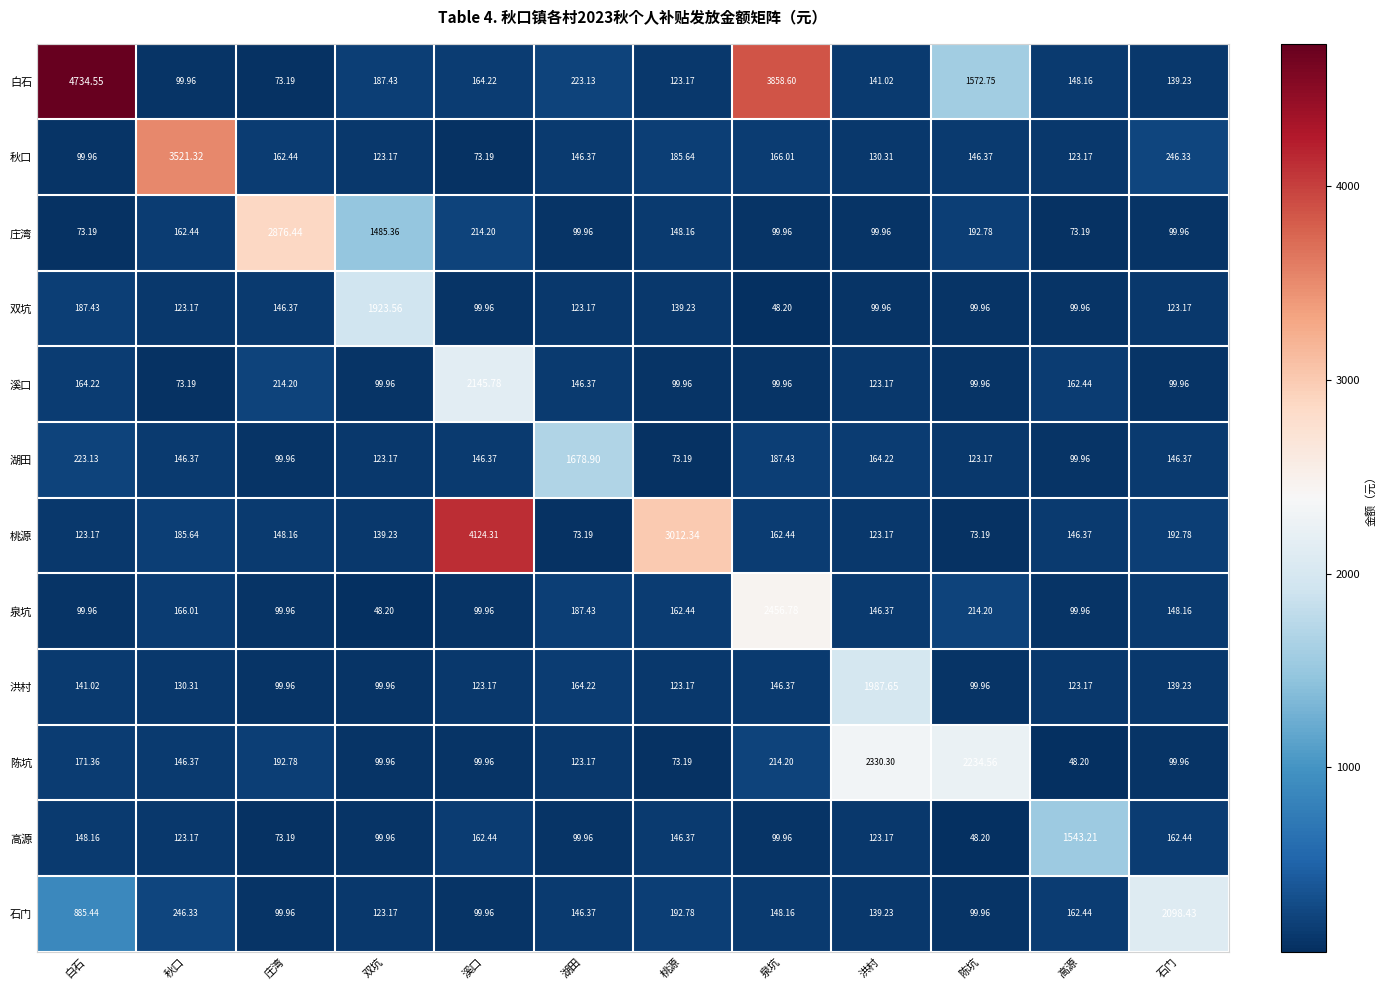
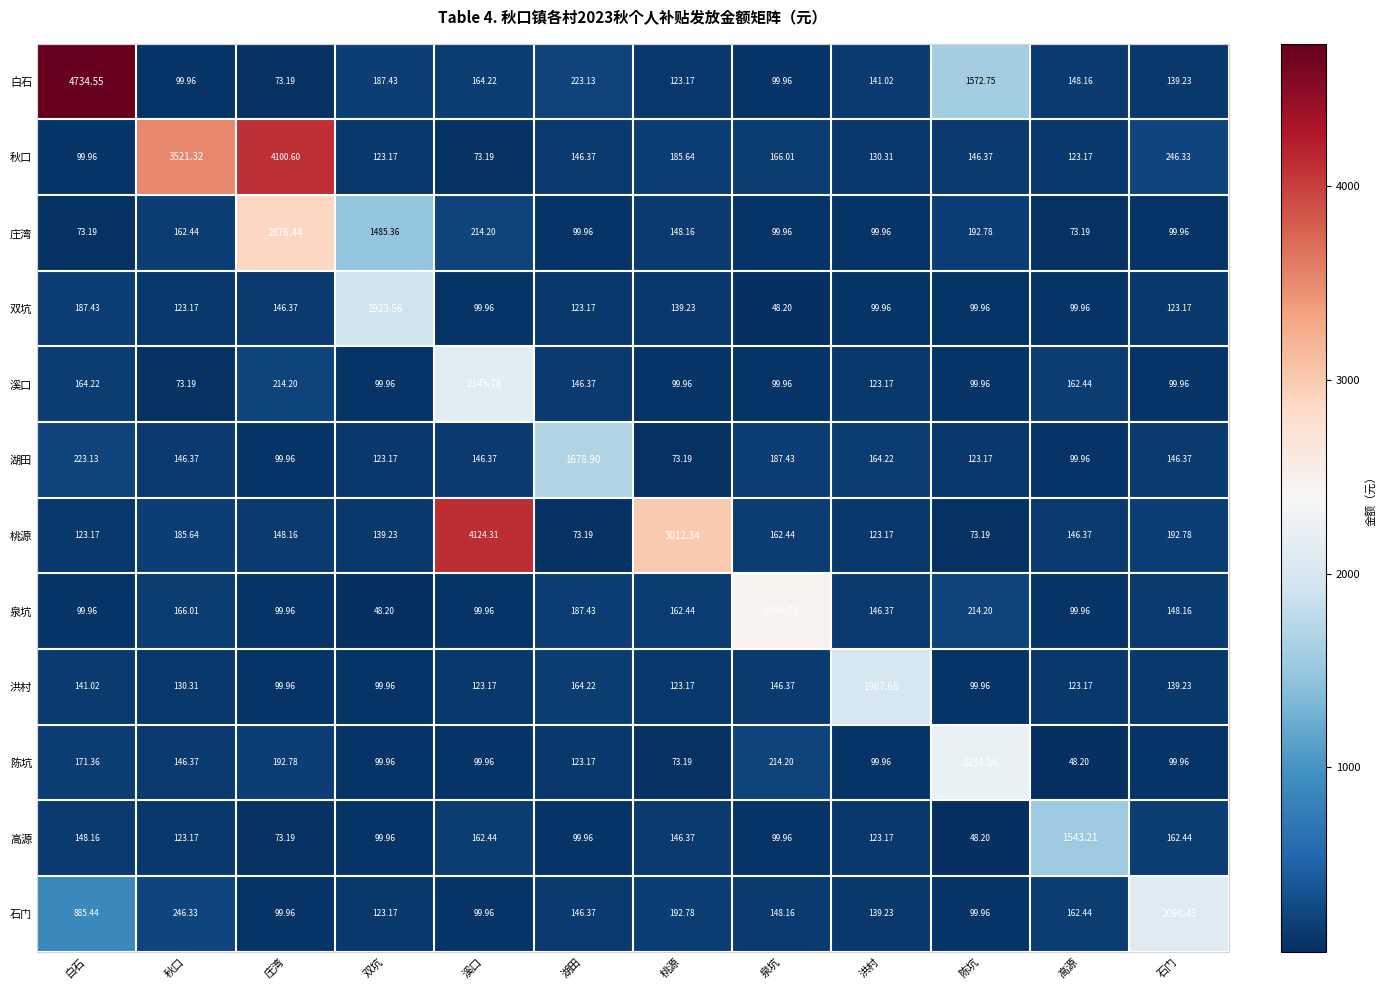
  {
    "白石": {
      "白石": 4734.55,
      "秋口": 99.96,
      "庄湾": 73.19,
      "双坑": 187.43,
      "溪口": 164.22,
      "湖田": 223.13,
      "桃源": 123.17,
-     "泉坑": 3858.60,
+     "泉坑": 99.96,
      "洪村": 141.02,
      "陈坑": 1572.75,
      "高源": 148.16,
      "石门": 139.23
    },
    "秋口": {
      "白石": 99.96,
      "秋口": 3521.32,
-     "庄湾": 162.44,
+     "庄湾": 4100.60,
      "双坑": 123.17,
      "溪口": 73.19,
      "湖田": 146.37,
      "桃源": 185.64,
      "泉坑": 166.01,
      "洪村": 130.31,
      "陈坑": 146.37,
      "高源": 123.17,
      "石门": 246.33
    },
    "庄湾": {
      "白石": 73.19,
      "秋口": 162.44,
      "庄湾": 2876.44,
      "双坑": 1485.36,
      "溪口": 214.20,
      "湖田": 99.96,
      "桃源": 148.16,
      "泉坑": 99.96,
      "洪村": 99.96,
      "陈坑": 192.78,
      "高源": 73.19,
      "石门": 99.96
    },
    "双坑": {
      "白石": 187.43,
      "秋口": 123.17,
      "庄湾": 146.37,
      "溪口": 99.96,
      "湖田": 123.17,
      "桃源": 139.23,
      "泉坑": 48.20,
      "洪村": 99.96,
      "陈坑": 99.96,
      "高源": 99.96,
      "石门": 123.17
    },
    "溪口": {
      "白石": 164.22,
      "秋口": 73.19,
      "庄湾": 214.20,
      "双坑": 99.96,
      "湖田": 146.37,
      "桃源": 99.96,
      "泉坑": 99.96,
      "洪村": 123.17,
      "陈坑": 99.96,
      "高源": 162.44,
      "石门": 99.96
    },
    "湖田": {
      "白石": 223.13,
      "秋口": 146.37,
      "庄湾": 99.96,
      "双坑": 123.17,
      "溪口": 146.37,
      "湖田": 1678.90,
      "桃源": 73.19,
      "泉坑": 187.43,
      "洪村": 164.22,
      "陈坑": 123.17,
      "高源": 99.96,
      "石门": 146.37
    },
    "桃源": {
      "白石": 123.17,
      "秋口": 185.64,
      "庄湾": 148.16,
      "双坑": 139.23,
      "溪口": 4124.31,
      "湖田": 73.19,
      "桃源": 3012.34,
      "泉坑": 162.44,
      "洪村": 123.17,
      "陈坑": 73.19,
      "高源": 146.37,
      "石门": 192.78
    },
    "泉坑": {
      "白石": 99.96,
      "秋口": 166.01,
      "庄湾": 99.96,
      "双坑": 48.20,
      "溪口": 99.96,
      "湖田": 187.43,
      "桃源": 162.44,
      "洪村": 146.37,
      "陈坑": 214.20,
      "高源": 99.96,
      "石门": 148.16
    },
    "洪村": {
      "白石": 141.02,
      "秋口": 130.31,
      "庄湾": 99.96,
      "双坑": 99.96,
      "溪口": 123.17,
      "湖田": 164.22,
      "桃源": 123.17,
      "泉坑": 146.37,
      "陈坑": 99.96,
      "高源": 123.17,
      "石门": 139.23
    },
    "陈坑": {
      "白石": 171.36,
      "秋口": 146.37,
      "庄湾": 192.78,
      "双坑": 99.96,
      "溪口": 99.96,
      "湖田": 123.17,
      "桃源": 73.19,
      "泉坑": 214.20,
-     "洪村": 2330.30,
+     "洪村": 99.96,
      "高源": 48.20,
      "石门": 99.96
    },
    "高源": {
      "白石": 148.16,
      "秋口": 123.17,
      "庄湾": 73.19,
      "双坑": 99.96,
      "溪口": 162.44,
      "湖田": 99.96,
      "桃源": 146.37,
      "泉坑": 99.96,
      "洪村": 123.17,
      "陈坑": 48.20,
      "高源": 1543.21,
      "石门": 162.44
    },
    "石门": {
      "白石": 885.44,
      "秋口": 246.33,
      "庄湾": 99.96,
      "双坑": 123.17,
      "溪口": 99.96,
      "湖田": 146.37,
      "桃源": 192.78,
      "泉坑": 148.16,
      "洪村": 139.23,
      "陈坑": 99.96,
      "高源": 162.44
    }
  }
